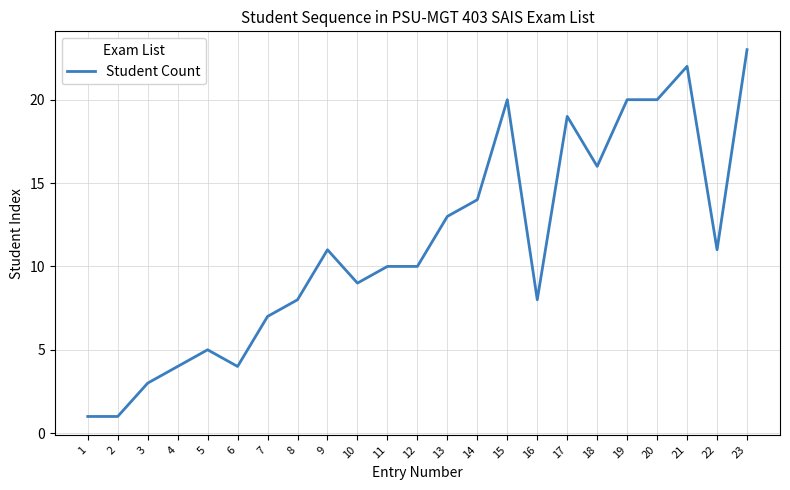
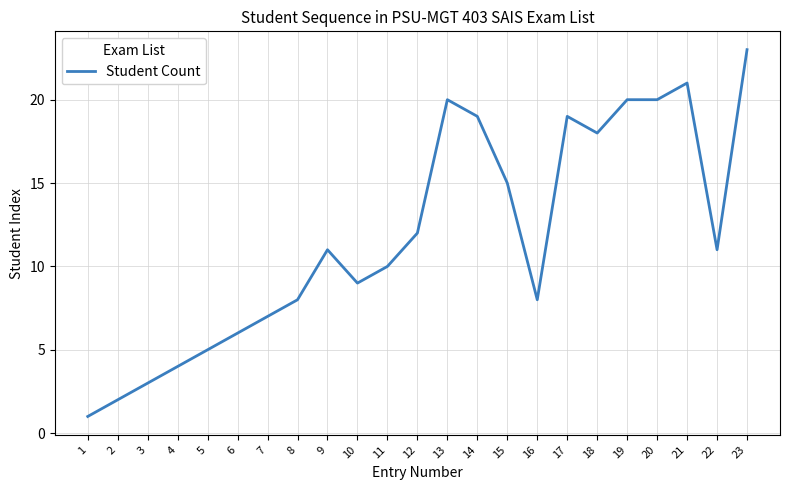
  {
    "1": 1,
-   "2": 1,
+   "2": 2,
    "3": 3,
    "4": 4,
    "5": 5,
-   "6": 4,
+   "6": 6,
    "7": 7,
    "8": 8,
    "9": 11,
    "10": 9,
    "11": 10,
-   "12": 10,
-   "13": 13,
-   "14": 14,
-   "15": 20,
+   "12": 12,
+   "13": 20,
+   "14": 19,
+   "15": 15,
    "16": 8,
    "17": 19,
-   "18": 16,
+   "18": 18,
    "19": 20,
    "20": 20,
-   "21": 22,
+   "21": 21,
    "22": 11,
    "23": 23
  }
